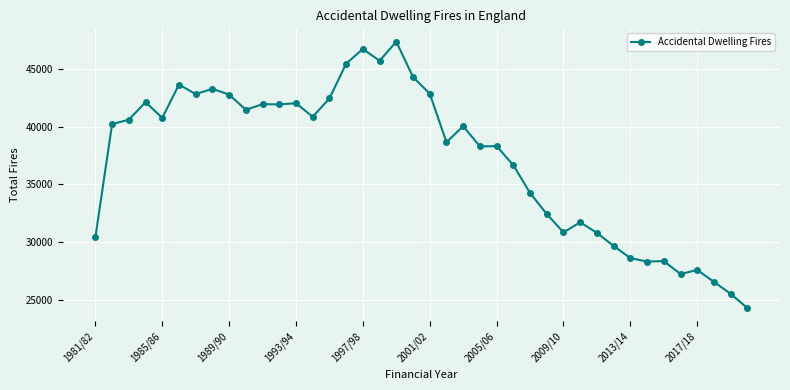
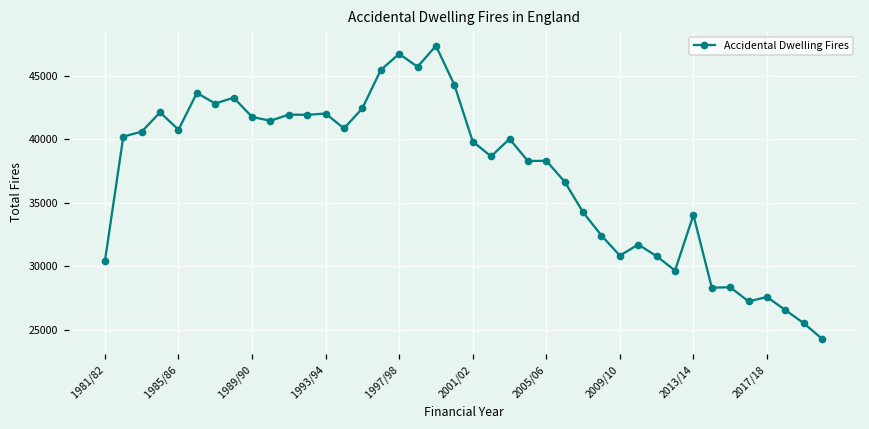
  {
    "1981/82": 30400,
    "1985/86": 40800,
-   "1989/90": 42800,
+   "1989/90": 41800,
    "1993/94": 42000,
    "1997/98": 46700,
-   "2001/02": 42900,
+   "2001/02": 39800,
    "2005/06": 38300,
    "2009/10": 30800,
-   "2013/14": 28600,
+   "2013/14": 34000,
    "2017/18": 27600
  }
